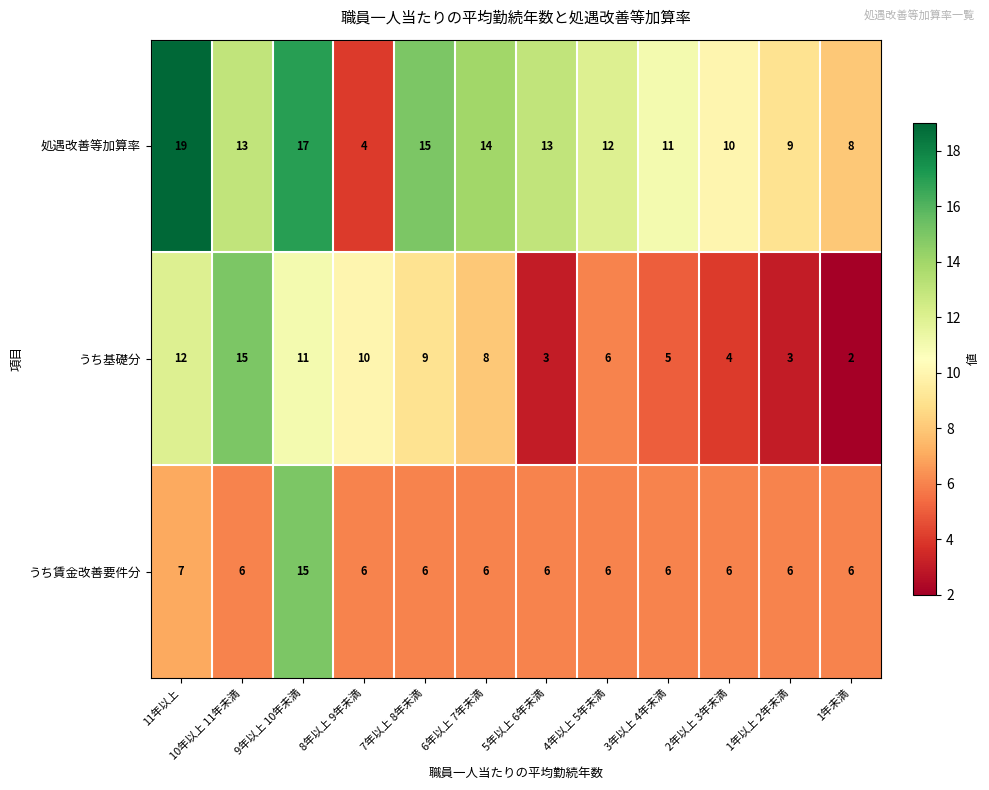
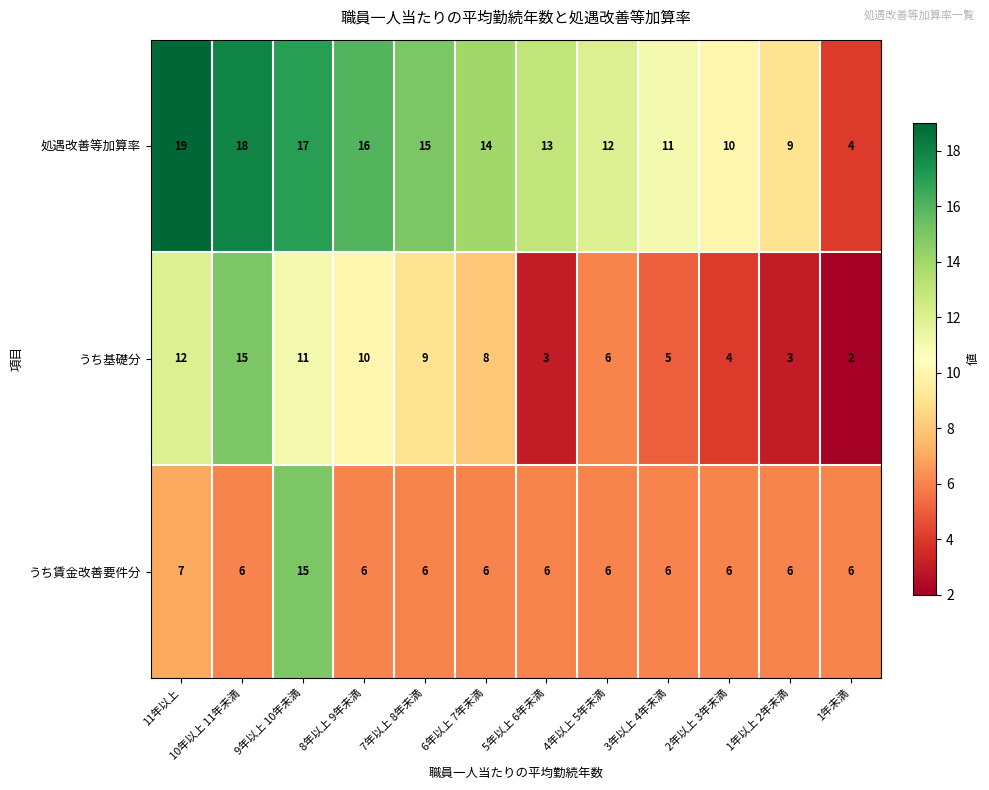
  {
    "処遇改善等加算率": {
      "11年以上": 19,
-     "10年以上 11年未満": 13,
+     "10年以上 11年未満": 18,
      "9年以上 10年未満": 17,
-     "8年以上 9年未満": 4,
+     "8年以上 9年未満": 16,
      "7年以上 8年未満": 15,
      "6年以上 7年未満": 14,
      "5年以上 6年未満": 13,
      "4年以上 5年未満": 12,
      "3年以上 4年未満": 11,
      "2年以上 3年未満": 10,
      "1年以上 2年未満": 9,
-     "1年未満": 8
+     "1年未満": 4
    },
    "うち基礎分": {
      "11年以上": 12,
      "10年以上 11年未満": 15,
      "9年以上 10年未満": 11,
      "8年以上 9年未満": 10,
      "7年以上 8年未満": 9,
      "6年以上 7年未満": 8,
      "5年以上 6年未満": 3,
      "4年以上 5年未満": 6,
      "3年以上 4年未満": 5,
      "2年以上 3年未満": 4,
      "1年以上 2年未満": 3,
      "1年未満": 2
    },
    "うち賃金改善要件分": {
      "11年以上": 7,
      "10年以上 11年未満": 6,
      "9年以上 10年未満": 15,
      "8年以上 9年未満": 6,
      "7年以上 8年未満": 6,
      "6年以上 7年未満": 6,
      "5年以上 6年未満": 6,
      "4年以上 5年未満": 6,
      "3年以上 4年未満": 6,
      "2年以上 3年未満": 6,
      "1年以上 2年未満": 6,
      "1年未満": 6
    }
  }
